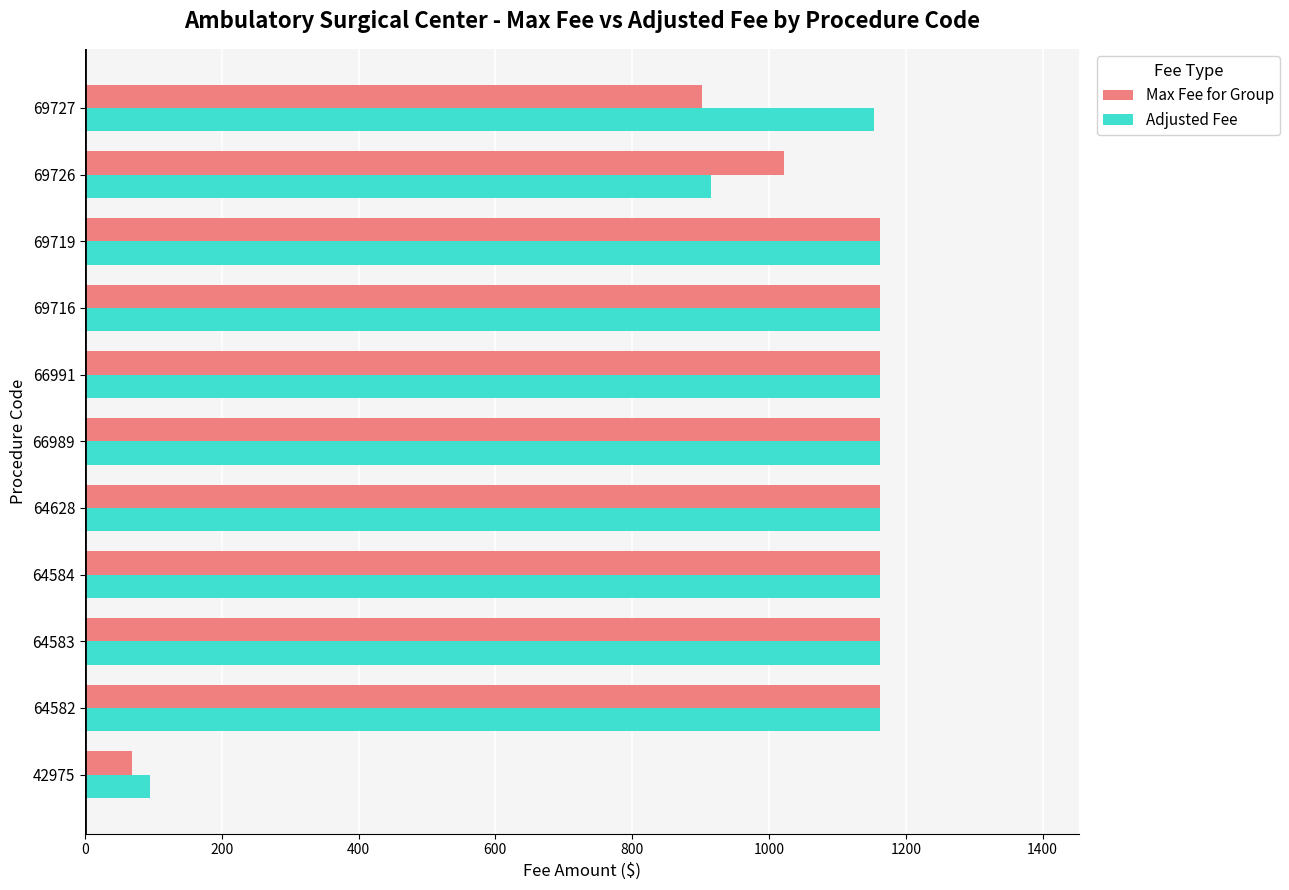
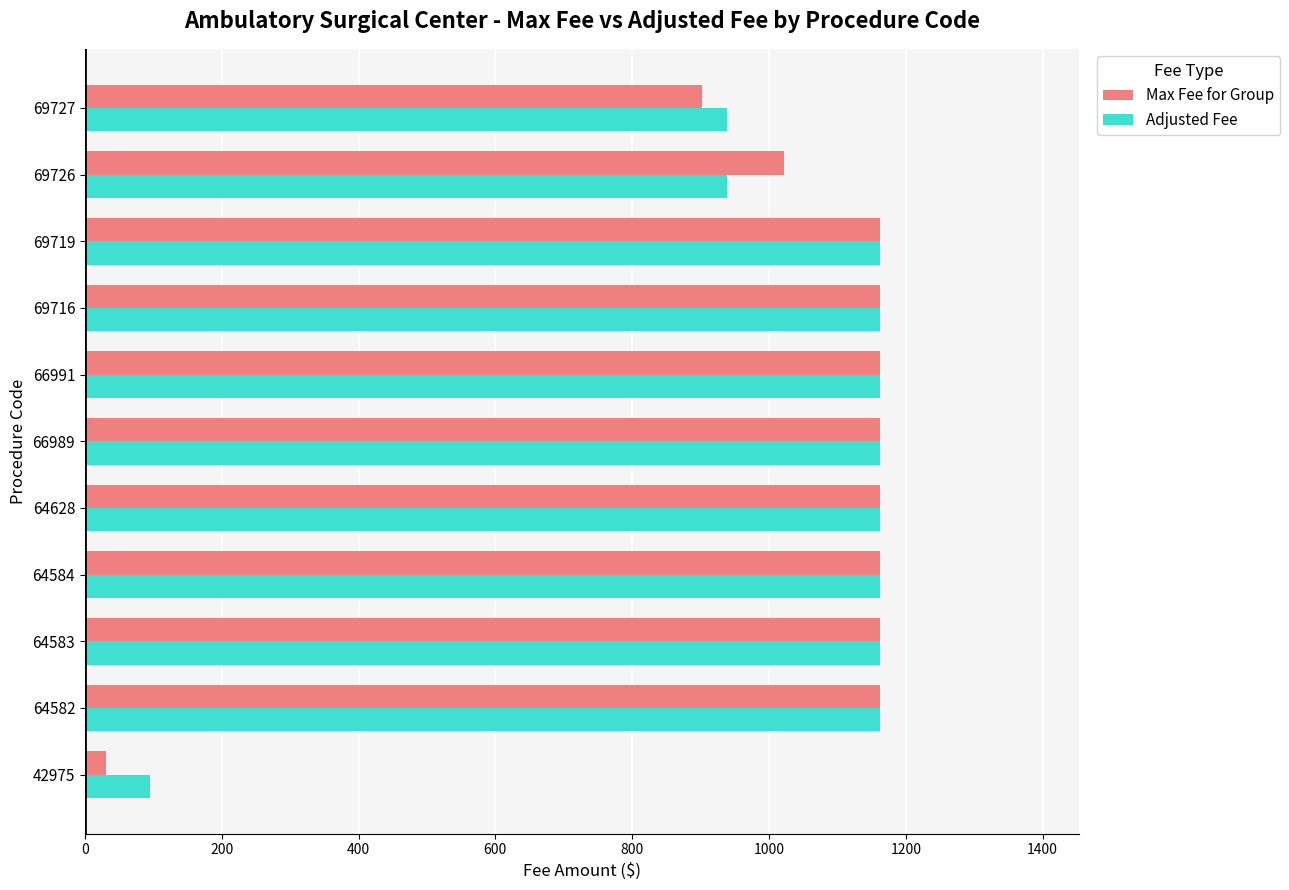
  {
    "Max Fee for Group": {
      "69727": 900,
      "69726": 1020,
      "69719": 1160,
      "69716": 1160,
      "66991": 1160,
      "66989": 1160,
      "64628": 1160,
      "64584": 1160,
      "64583": 1160,
      "64582": 1160,
-     "42975": 70
+     "42975": 30
    },
    "Adjusted Fee": {
-     "69727": 1150,
-     "69726": 920,
+     "69727": 940,
+     "69726": 940,
      "69719": 1160,
      "69716": 1160,
      "66991": 1160,
      "66989": 1160,
      "64628": 1160,
      "64584": 1160,
      "64583": 1160,
      "64582": 1160,
      "42975": 100
    }
  }
